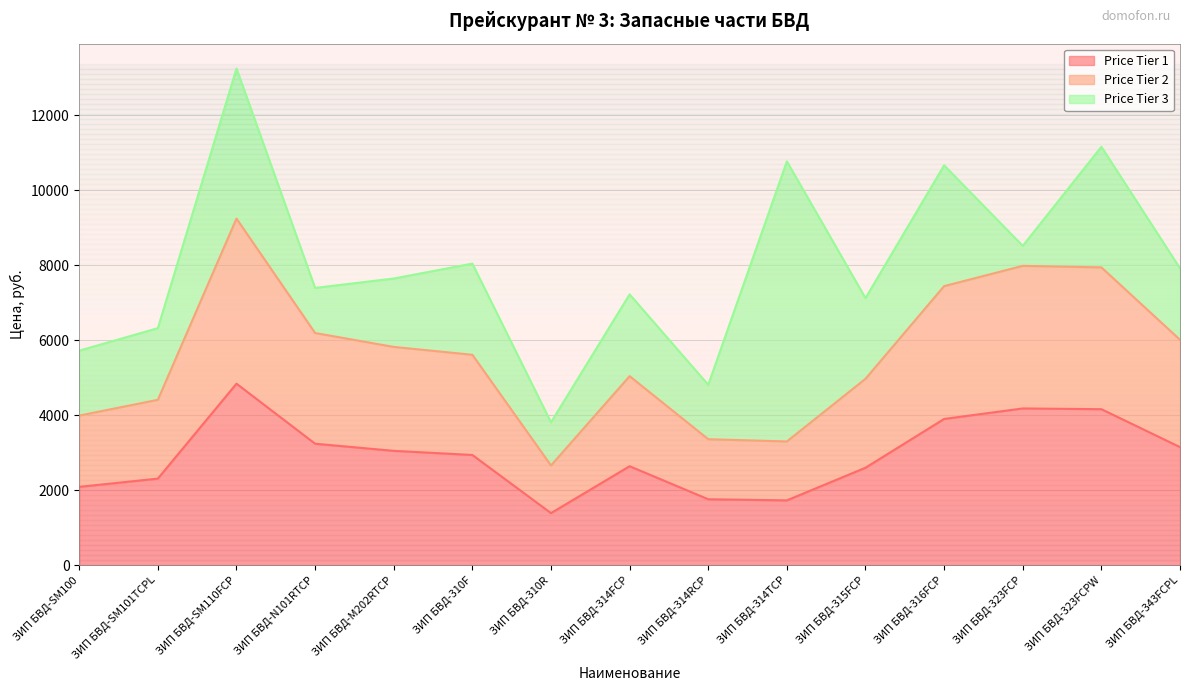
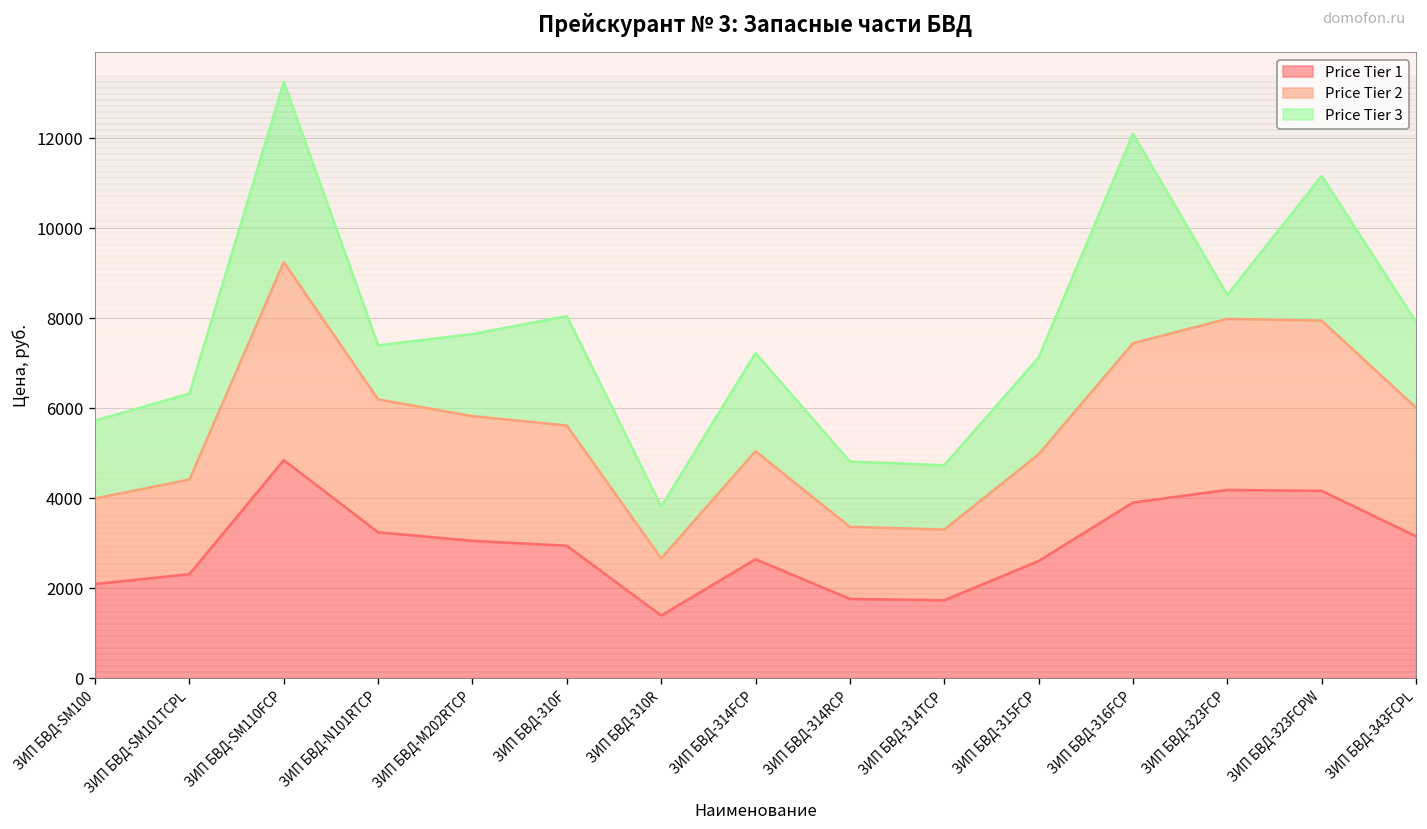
  {
    "Price Tier 3": {
      "ЗИП БВД-SM100": 1700,
      "ЗИП БВД-SM101TCPL": 1900,
      "ЗИП БВД-SM110FCP": 4000,
      "ЗИП БВД-N101RTCP": 1200,
      "ЗИП БВД-M202RTCP": 1800,
      "ЗИП БВД-310F": 2400,
      "ЗИП БВД-310R": 1200,
      "ЗИП БВД-314FCP": 2200,
      "ЗИП БВД-314RCP": 1500,
-     "ЗИП БВД-314TCP": 7500,
+     "ЗИП БВД-314TCP": 1400,
      "ЗИП БВД-315FCP": 2200,
-     "ЗИП БВД-316FCP": 3200,
+     "ЗИП БВД-316FCP": 4700,
      "ЗИП БВД-323FCP": 500,
      "ЗИП БВД-323FCPW": 3200,
      "ЗИП БВД-343FCPL": 1900
    }
  }
